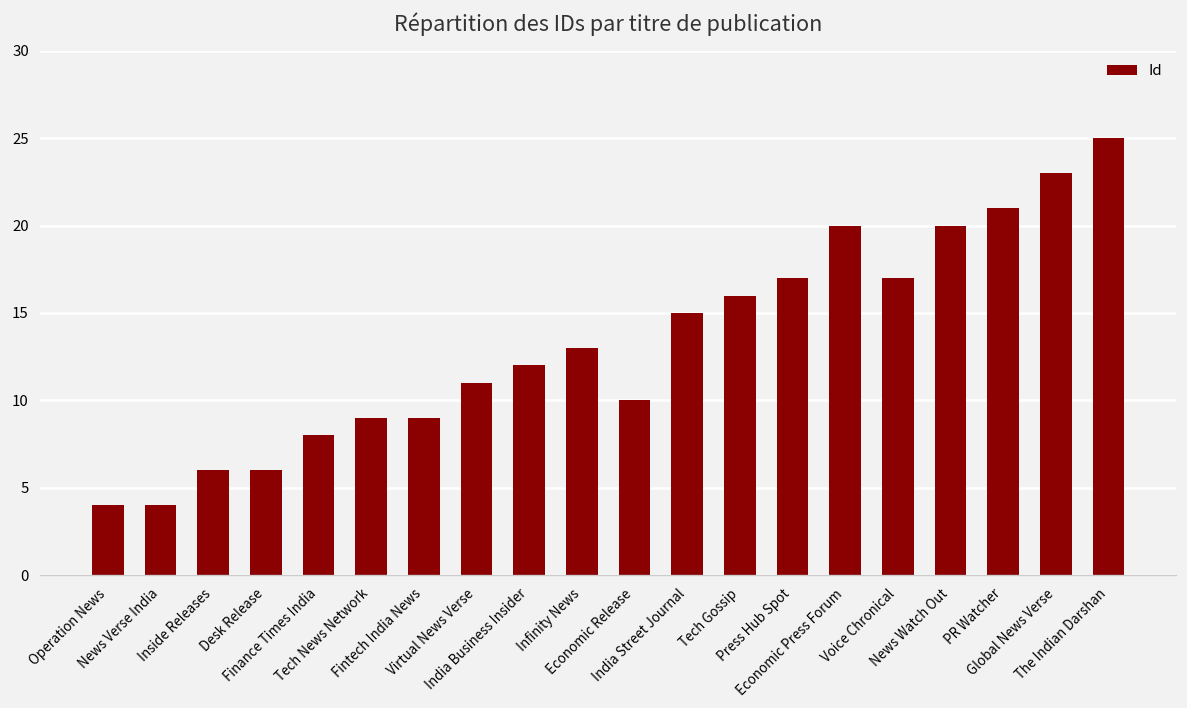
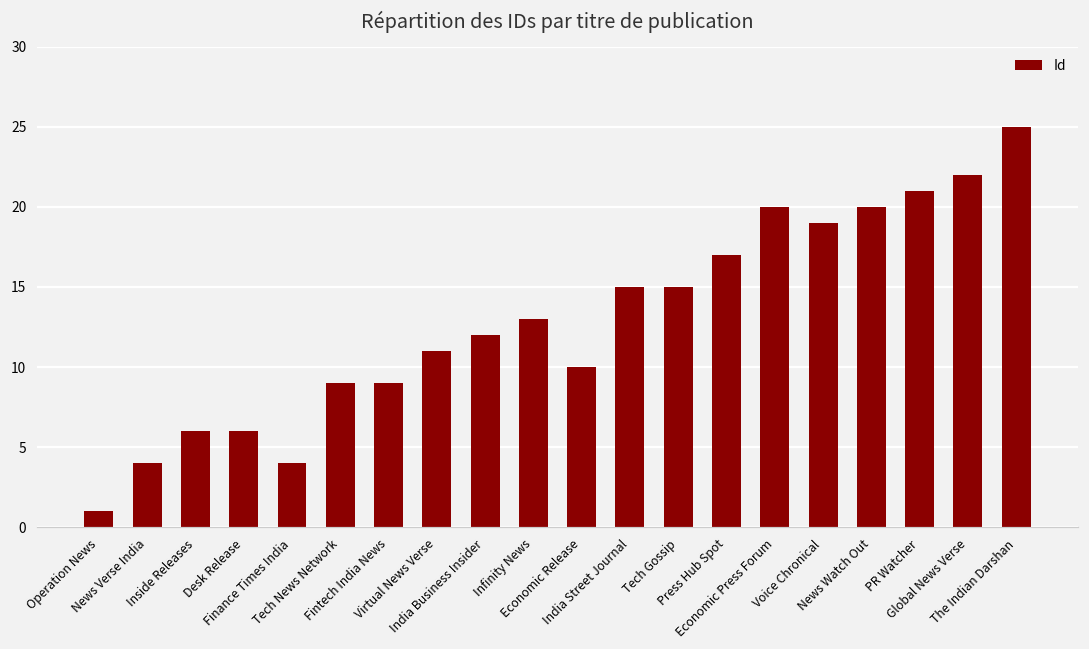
  {
-   "Operation News": 4,
+   "Operation News": 1,
    "News Verse India": 4,
    "Inside Releases": 6,
    "Desk Release": 6,
-   "Finance Times India": 8,
+   "Finance Times India": 4,
    "Tech News Network": 9,
    "Fintech India News": 9,
    "Virtual News Verse": 11,
    "India Business Insider": 12,
    "Infinity News": 13,
    "Economic Release": 10,
    "India Street Journal": 15,
-   "Tech Gossip": 16,
+   "Tech Gossip": 15,
    "Press Hub Spot": 17,
    "Economic Press Forum": 20,
-   "Voice Chronical": 17,
+   "Voice Chronical": 19,
    "News Watch Out": 20,
    "PR Watcher": 21,
-   "Global News Verse": 23,
+   "Global News Verse": 22,
    "The Indian Darshan": 25
  }
